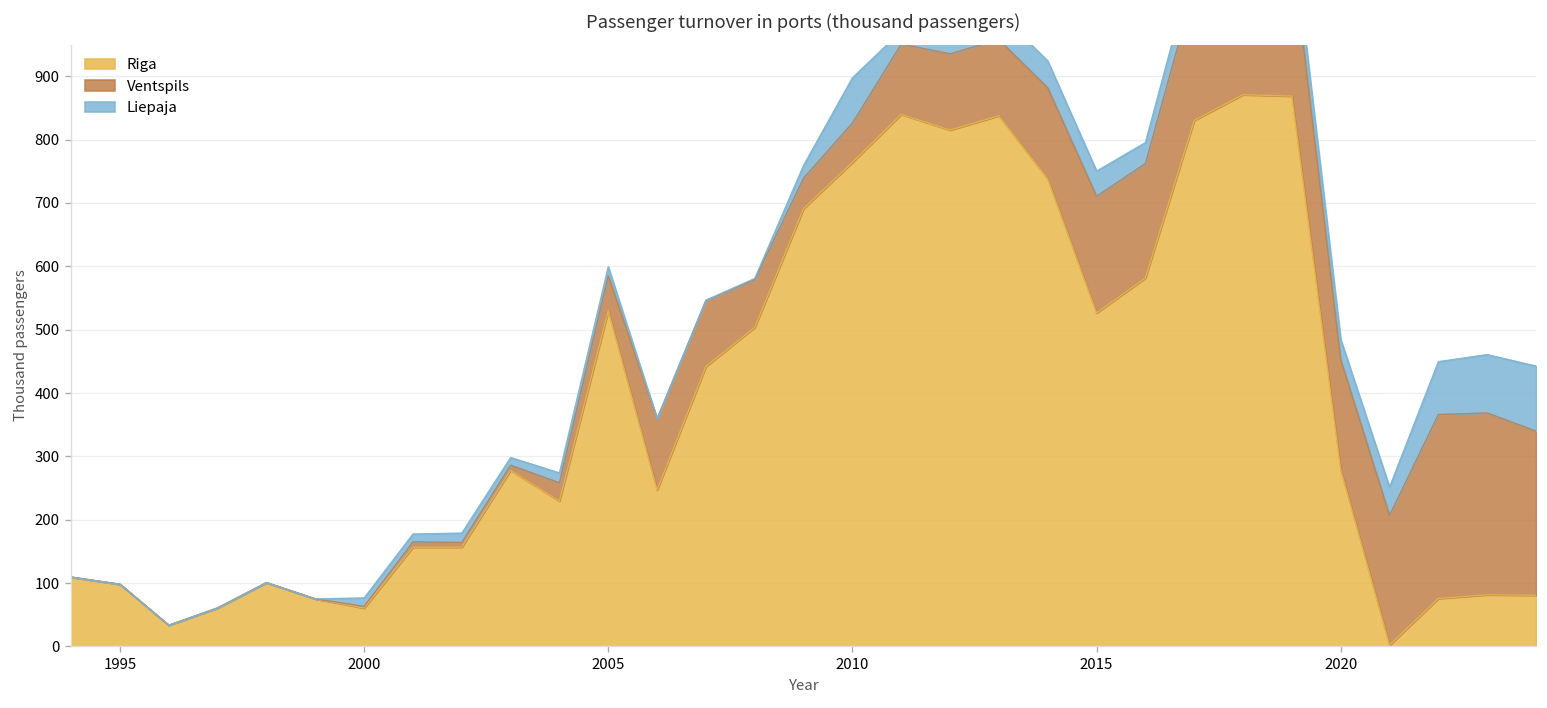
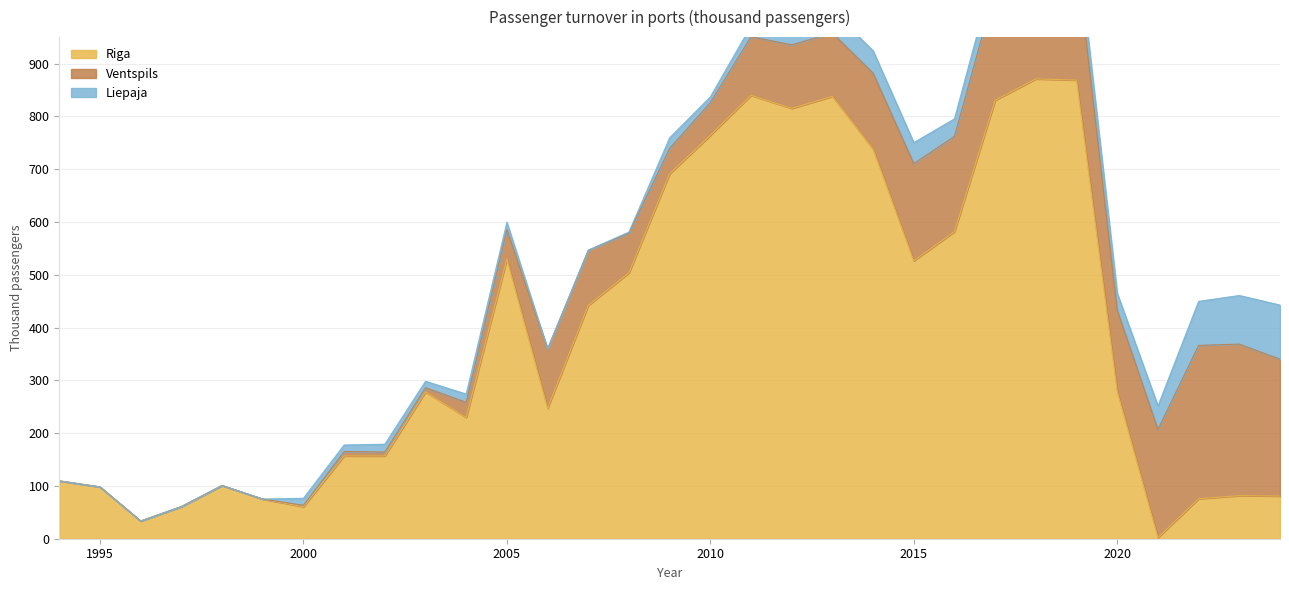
  {
    "Riga": {
      "2005": 530,
      "2010": 760,
      "2015": 530,
      "2020": 280
    },
    "Ventspils": {
      "2005": 60,
      "2010": 60,
      "2015": 180,
-     "2020": 170
+     "2020": 150
    },
    "Liepaja": {
      "2000": 10,
      "2005": 10,
-     "2010": 70,
+     "2010": 10,
      "2015": 40,
      "2020": 30
    }
  }
